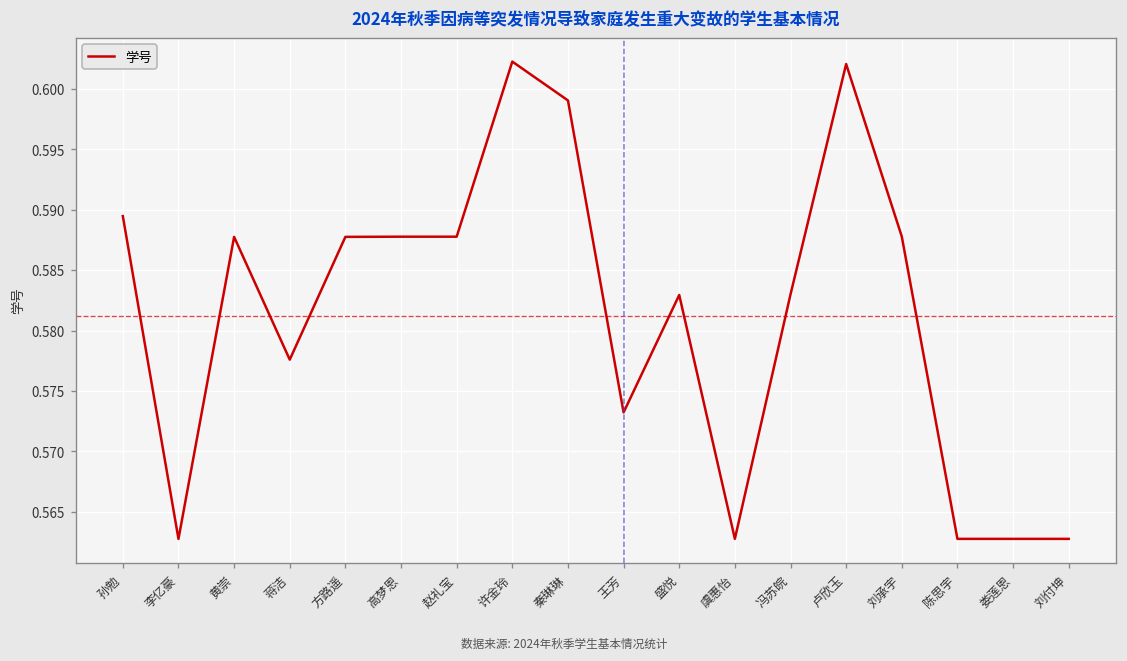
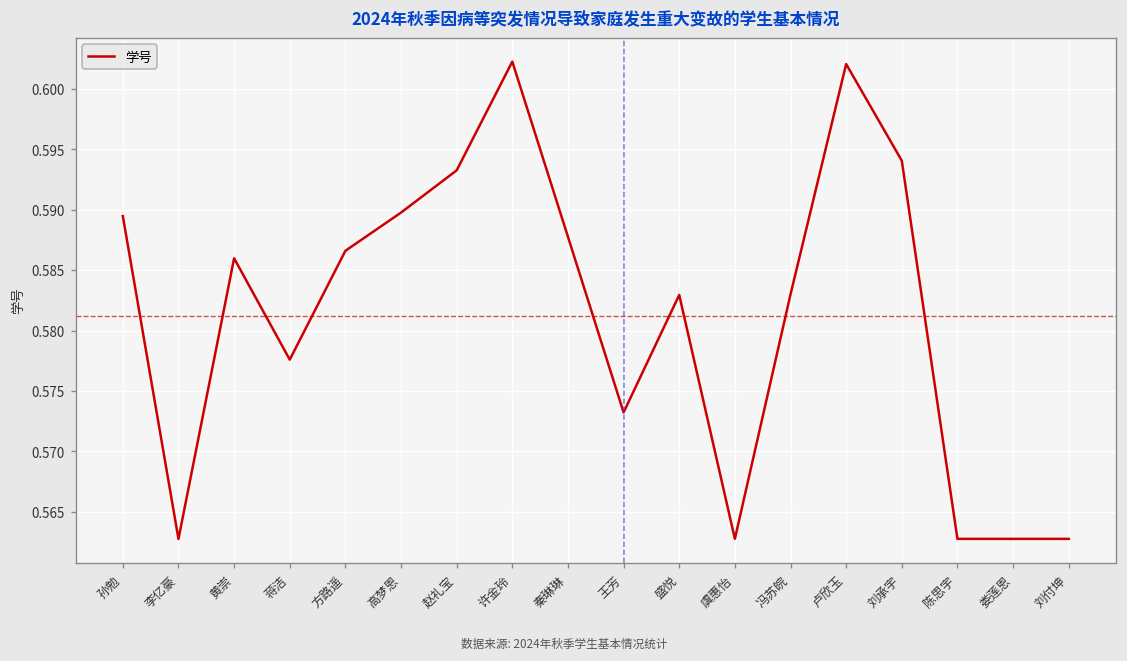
  {
    "孙勉": 0.5895,
    "李亿豪": 0.5628,
-   "黄崇": 0.5878,
+   "黄崇": 0.5860,
    "蒋洁": 0.5776,
-   "方路遥": 0.5878,
-   "高梦恩": 0.5878,
-   "赵礼宝": 0.5878,
+   "方路遥": 0.5866,
+   "高梦恩": 0.5898,
+   "赵礼宝": 0.5933,
    "许金玲": 0.6023,
-   "秦琳琳": 0.5990,
+   "秦琳琳": 0.5878,
    "王芳": 0.5732,
    "盛悦": 0.5829,
    "虞惠怡": 0.5628,
    "冯苏皖": 0.5830,
    "卢欣玉": 0.6021,
-   "刘承宇": 0.5878,
+   "刘承宇": 0.5941,
    "陈思宇": 0.5628,
    "娄莲恩": 0.5628,
    "刘付坤": 0.5628
  }
